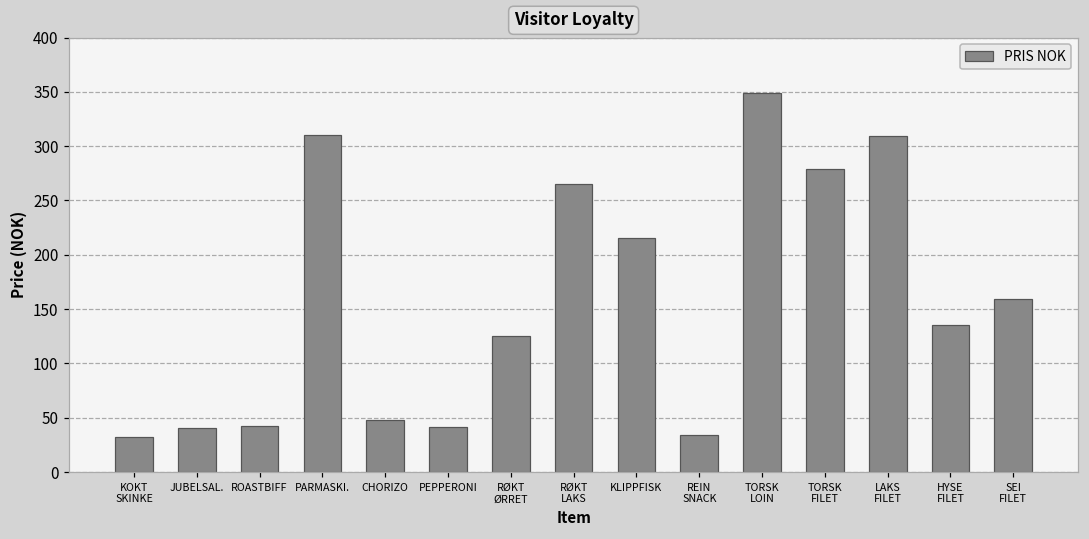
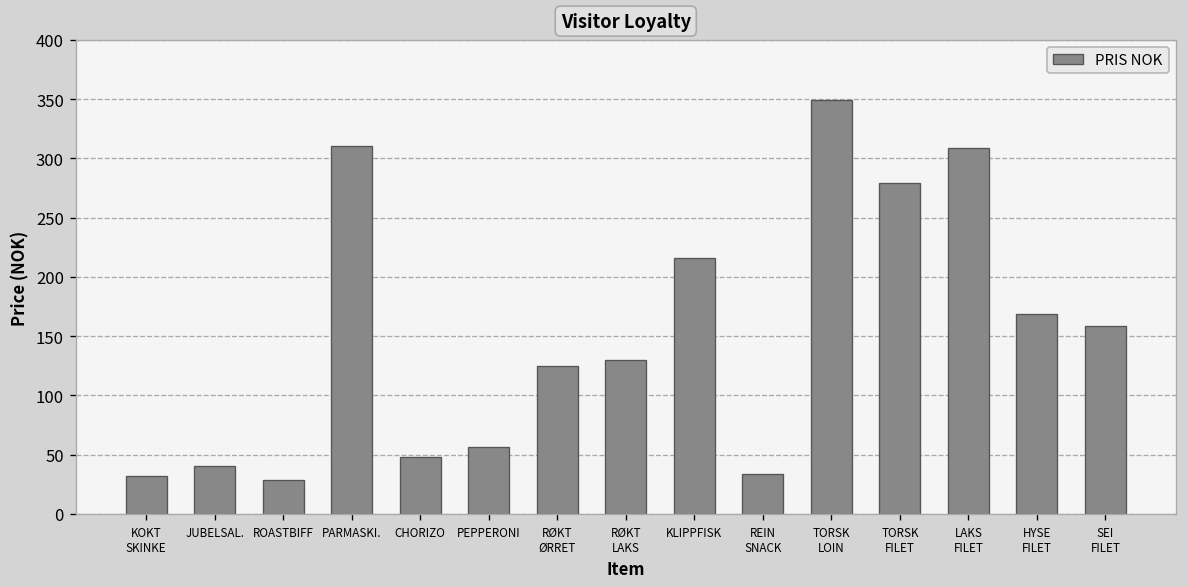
  {
    "KOKT SKINKE": 30,
    "JUBELSAL.": 40,
-   "ROASTBIFF": 40,
+   "ROASTBIFF": 30,
    "PARMASKI.": 310,
    "CHORIZO": 50,
-   "PEPPERONI": 40,
+   "PEPPERONI": 60,
    "RØKT ØRRET": 130,
-   "RØKT LAKS": 260,
+   "RØKT LAKS": 130,
    "KLIPPFISK": 220,
    "REIN SNACK": 30,
    "TORSK LOIN": 350,
    "TORSK FILET": 280,
    "LAKS FILET": 310,
-   "HYSE FILET": 140,
+   "HYSE FILET": 170,
    "SEI FILET": 160
  }
